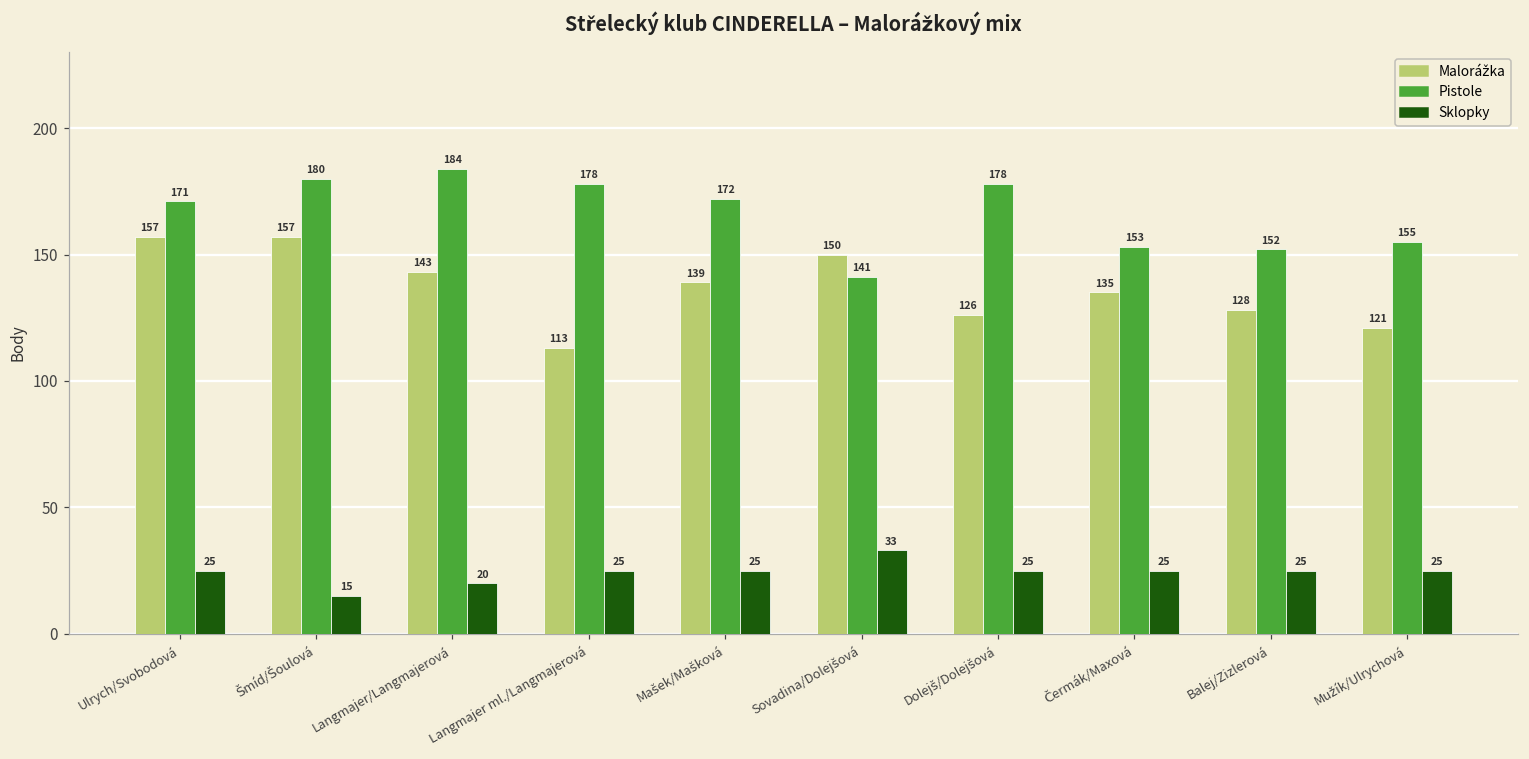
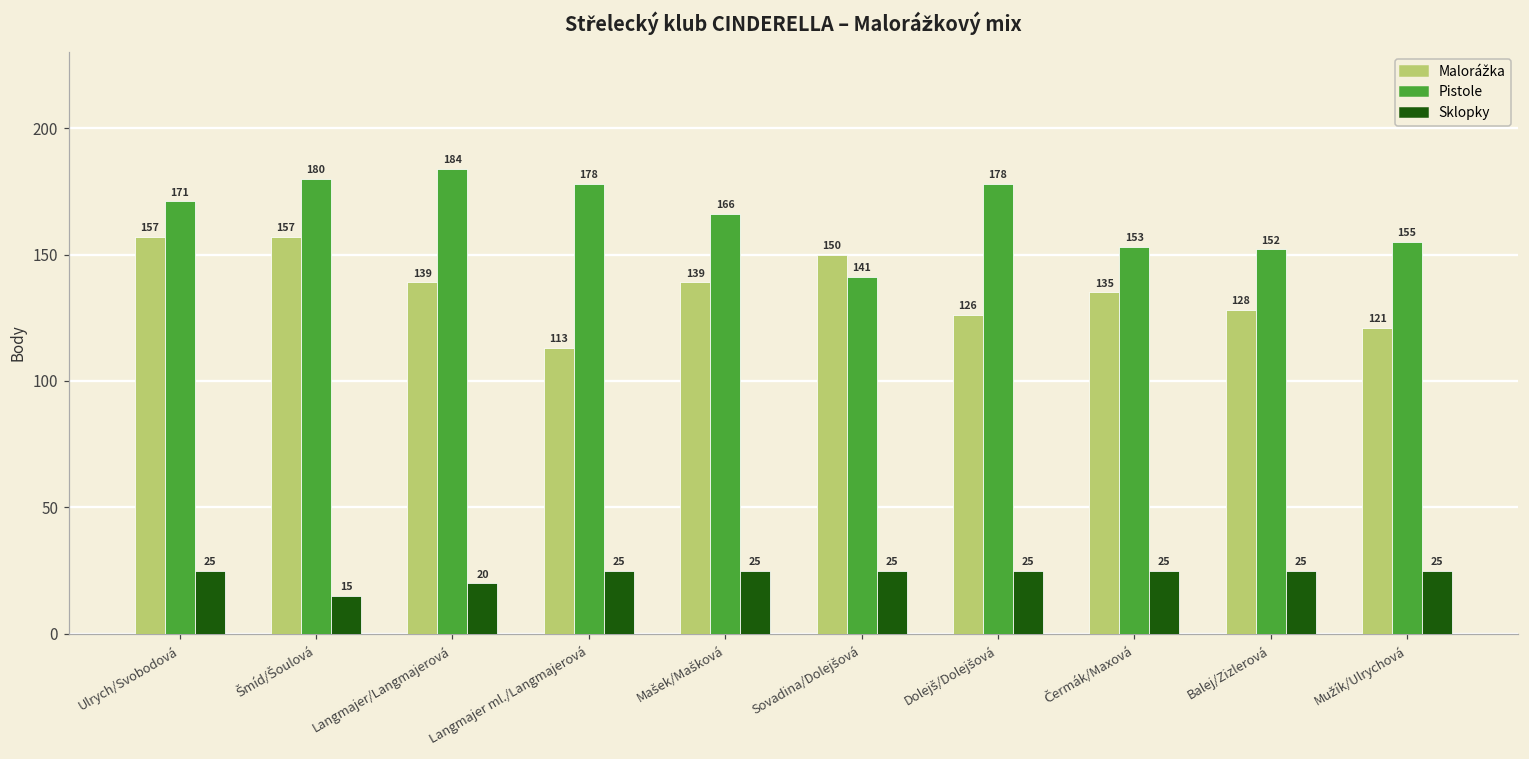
  {
    "Malorážka": {
      "Ulrych/Svobodová": 157,
      "Šmíd/Šoulová": 157,
-     "Langmajer/Langmajerová": 143,
+     "Langmajer/Langmajerová": 139,
      "Langmajer ml./Langmajerová": 113,
      "Mašek/Mašková": 139,
      "Sovadina/Dolejšová": 150,
      "Dolejš/Dolejšová": 126,
      "Čermák/Maxová": 135,
      "Balej/Zizlerová": 128,
      "Mužík/Ulrychová": 121
    },
    "Pistole": {
      "Ulrych/Svobodová": 171,
      "Šmíd/Šoulová": 180,
      "Langmajer/Langmajerová": 184,
      "Langmajer ml./Langmajerová": 178,
-     "Mašek/Mašková": 172,
+     "Mašek/Mašková": 166,
      "Sovadina/Dolejšová": 141,
      "Dolejš/Dolejšová": 178,
      "Čermák/Maxová": 153,
      "Balej/Zizlerová": 152,
      "Mužík/Ulrychová": 155
    },
    "Sklopky": {
      "Ulrych/Svobodová": 25,
      "Šmíd/Šoulová": 15,
      "Langmajer/Langmajerová": 20,
      "Langmajer ml./Langmajerová": 25,
      "Mašek/Mašková": 25,
-     "Sovadina/Dolejšová": 33,
+     "Sovadina/Dolejšová": 25,
      "Dolejš/Dolejšová": 25,
      "Čermák/Maxová": 25,
      "Balej/Zizlerová": 25,
      "Mužík/Ulrychová": 25
    }
  }
